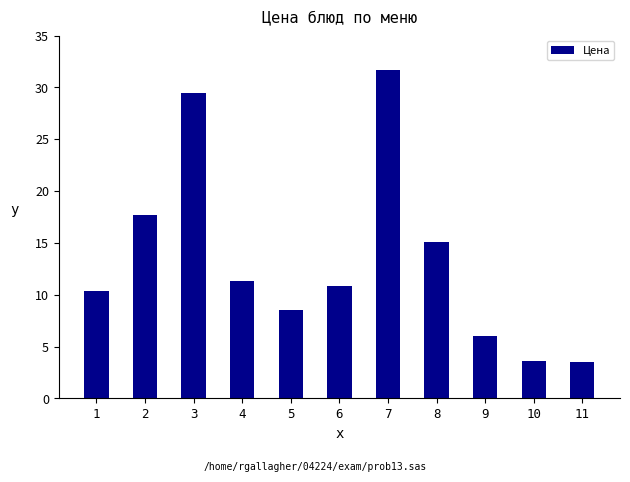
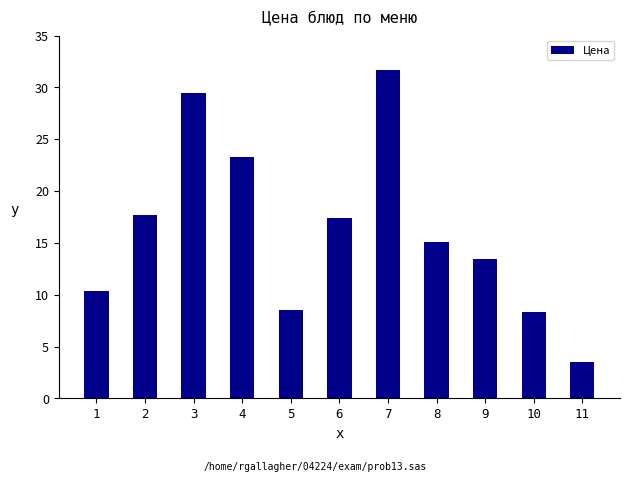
  {
    "1": 10.3,
    "2": 17.7,
    "3": 29.5,
-   "4": 11.3,
+   "4": 23.3,
    "5": 8.5,
-   "6": 10.8,
+   "6": 17.4,
    "7": 31.7,
    "8": 15.1,
-   "9": 6.0,
-   "10": 3.7,
+   "9": 13.5,
+   "10": 8.3,
    "11": 3.5
  }
